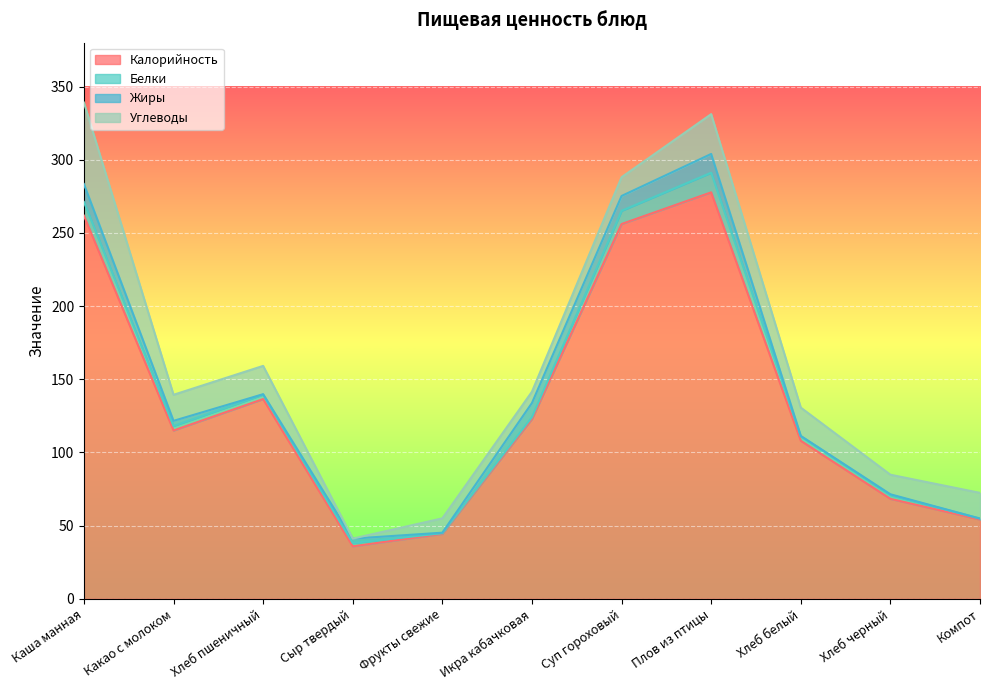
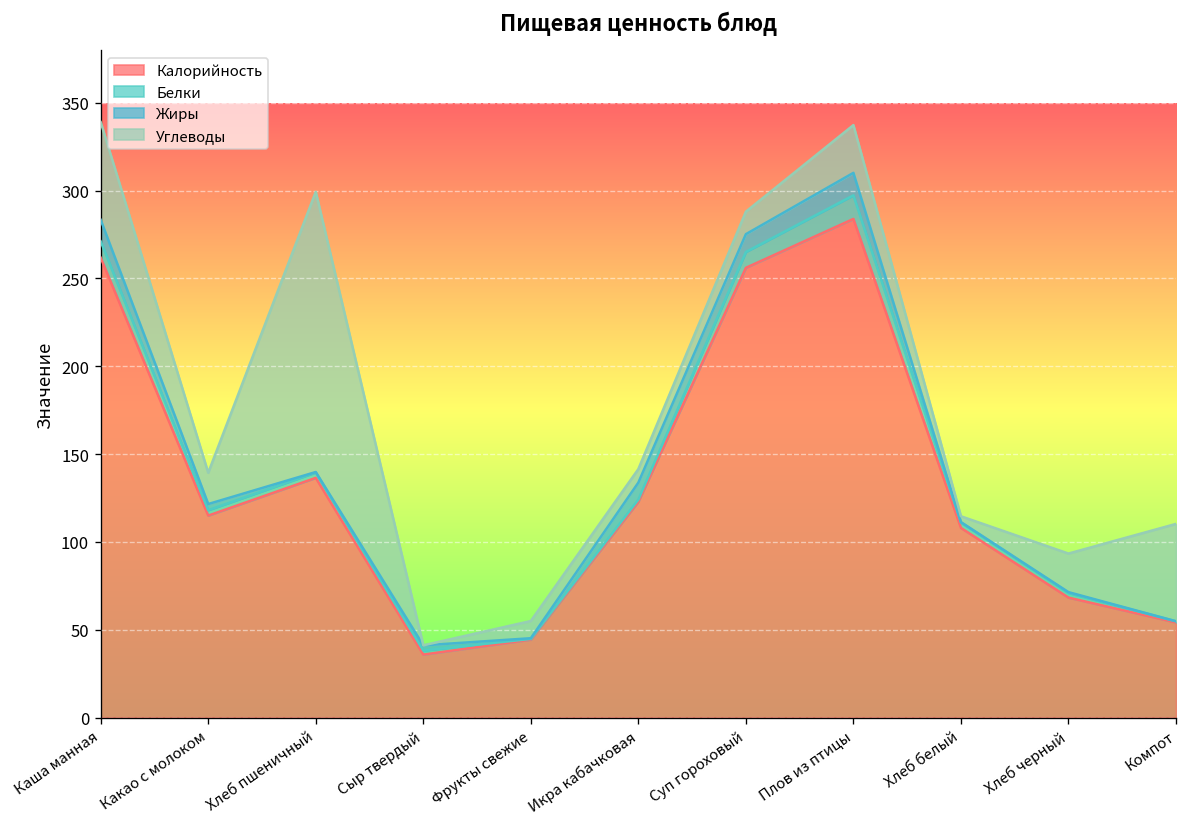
  {
    "Калорийность": {
      "Каша манная": 262,
      "Какао с молоком": 115,
      "Хлеб пшеничный": 137,
      "Сыр твердый": 36,
      "Суп гороховый": 256,
-     "Плов из птицы": 278,
+     "Плов из птицы": 284,
      "Хлеб белый": 108,
      "Хлеб черный": 68
    },
    "Углеводы": {
      "Каша манная": 56,
      "Какао с молоком": 18,
-     "Хлеб пшеничный": 19,
+     "Хлеб пшеничный": 160,
      "Фрукты свежие": 10,
      "Икра кабачковая": 8,
      "Суп гороховый": 13,
      "Плов из птицы": 27,
-     "Хлеб белый": 19,
-     "Хлеб черный": 13,
-     "Компот": 18
+     "Хлеб белый": 3,
+     "Хлеб черный": 22,
+     "Компот": 55
    }
  }
